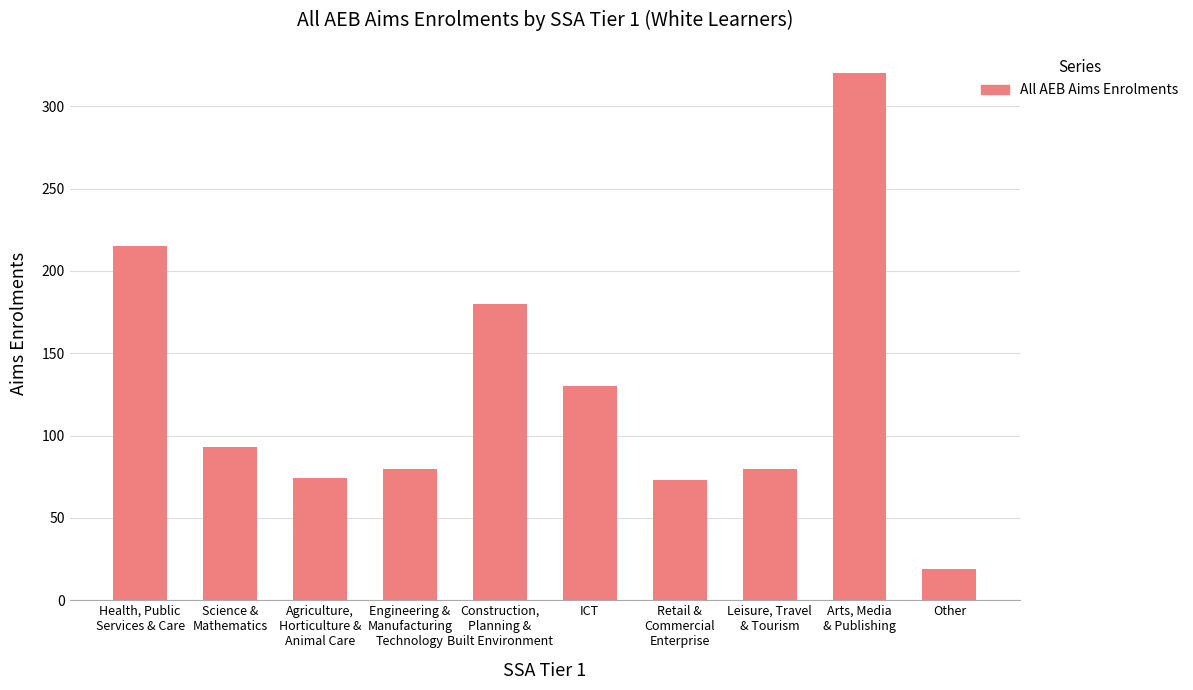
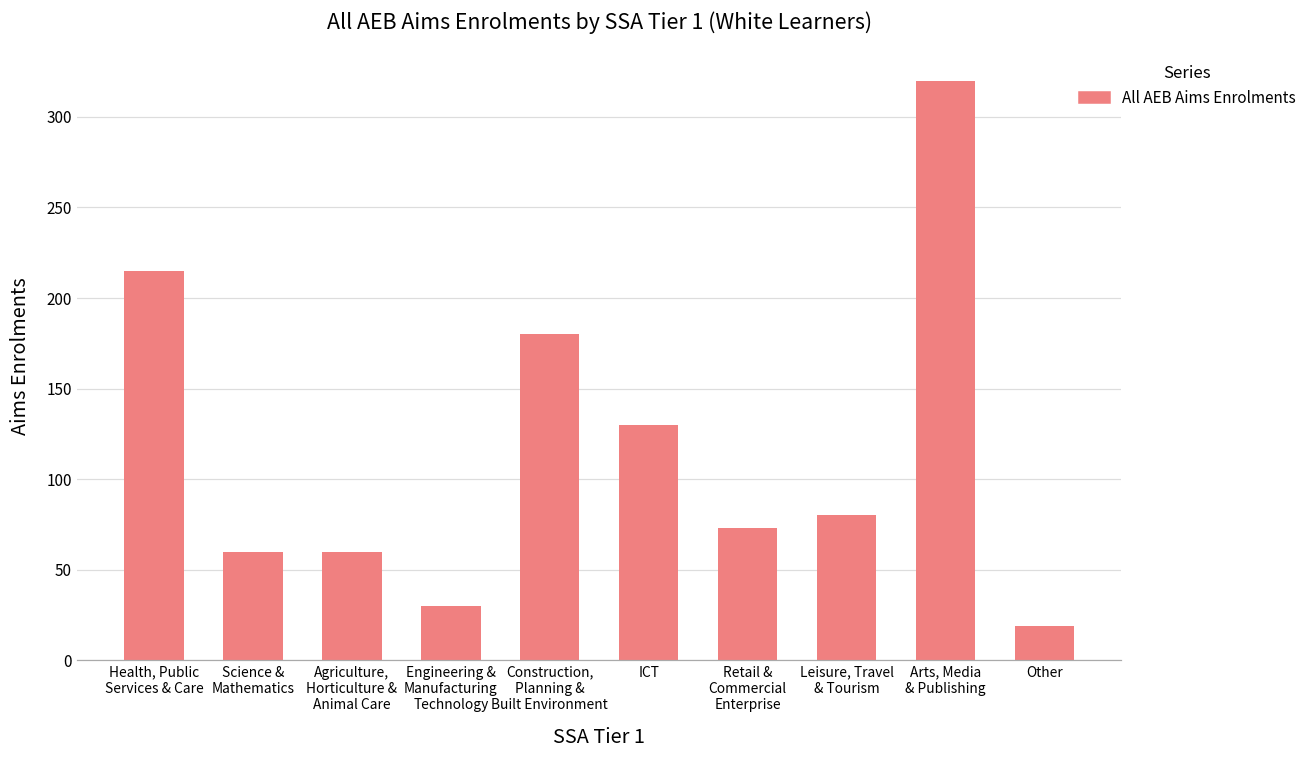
  {
    "Health, Public Services & Care": 215,
-   "Science & Mathematics": 93,
-   "Agriculture, Horticulture & Animal Care": 74,
-   "Engineering & Manufacturing Technology": 80,
+   "Science & Mathematics": 60,
+   "Agriculture, Horticulture & Animal Care": 60,
+   "Engineering & Manufacturing Technology": 30,
    "Construction, Planning & Built Environment": 180,
    "ICT": 130,
    "Retail & Commercial Enterprise": 73,
    "Leisure, Travel & Tourism": 80,
    "Arts, Media & Publishing": 320,
    "Other": 19
  }
